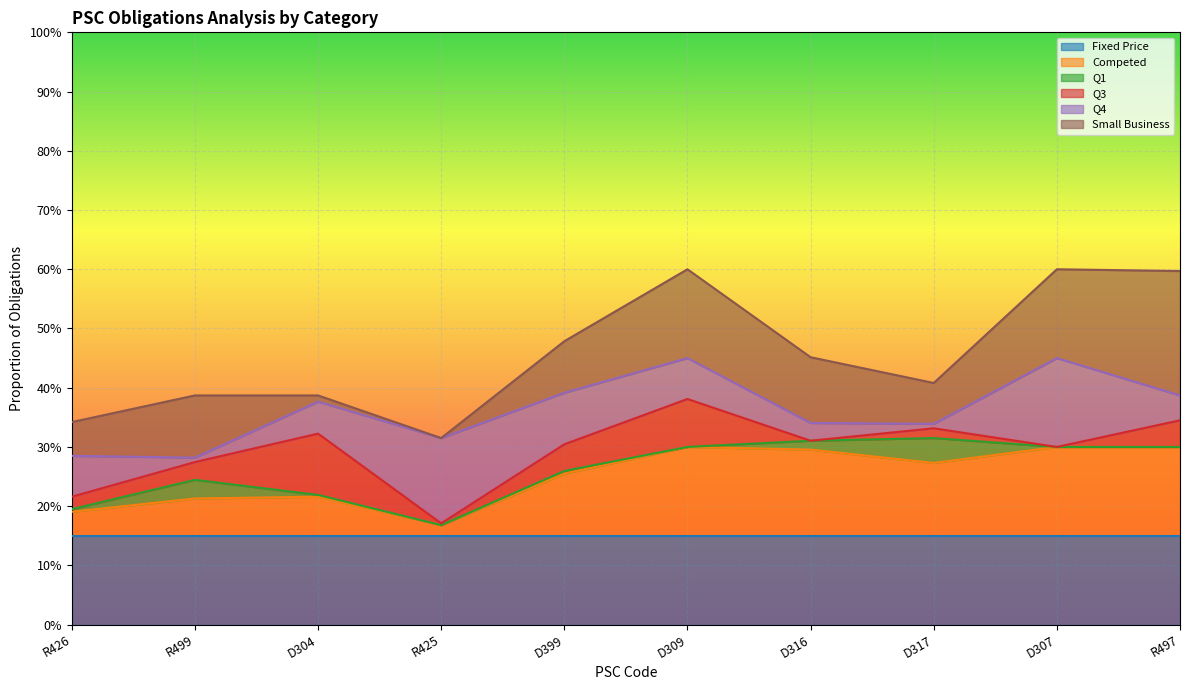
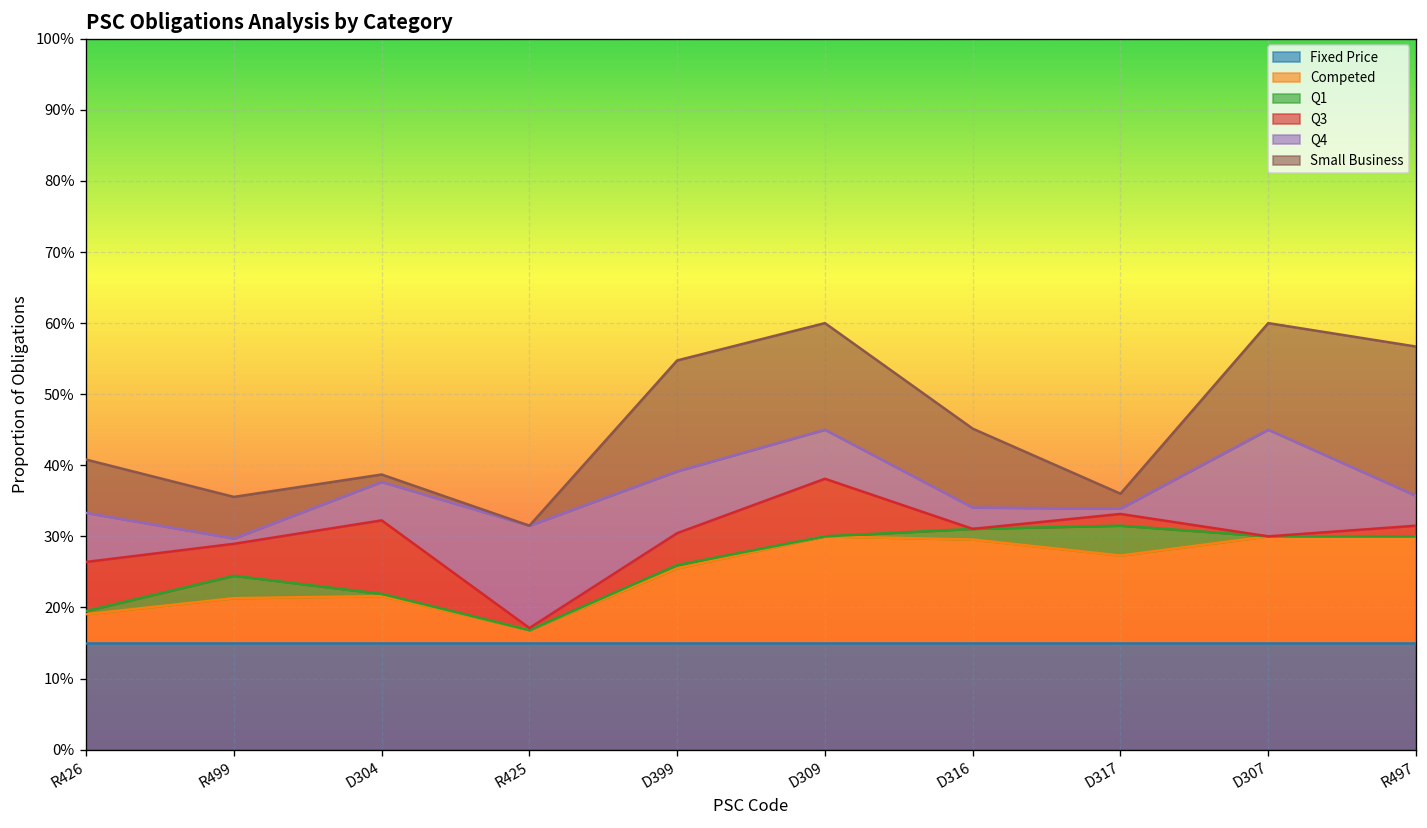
  {
    "Fixed Price": {
      "R426": "15%",
      "R499": "15%",
      "D304": "15%",
      "R425": "15%",
      "D399": "15%",
      "D309": "15%",
      "D316": "15%",
      "D317": "15%",
      "D307": "15%",
      "R497": "15%"
    },
    "Competed": {
      "R426": "4%",
      "R499": "6%",
      "D399": "11%",
      "D316": "15%",
      "D317": "12%"
    },
    "Q1": {
      "R426": "0%",
      "R499": "3%",
      "D399": "0%",
      "D317": "4%"
    },
    "Q3": {
-     "R426": "2%",
-     "R499": "3%",
+     "R426": "7%",
+     "R499": "4%",
      "D304": "10%",
      "D399": "4%",
      "D309": "8%",
      "D317": "2%",
-     "R497": "4%"
+     "R497": "2%"
    },
    "Q4": {
      "R426": "7%",
      "R499": "1%",
      "D304": "5%",
      "D399": "9%",
      "D309": "7%",
      "D316": "3%",
      "D317": "1%",
      "D307": "15%",
      "R497": "4%"
    },
    "Small Business": {
-     "R426": "6%",
-     "R499": "10%",
+     "R426": "8%",
+     "R499": "6%",
      "D304": "1%",
-     "D399": "9%",
+     "D399": "16%",
      "D309": "15%",
      "D316": "11%",
-     "D317": "7%",
+     "D317": "2%",
      "D307": "15%",
      "R497": "21%"
    }
  }
